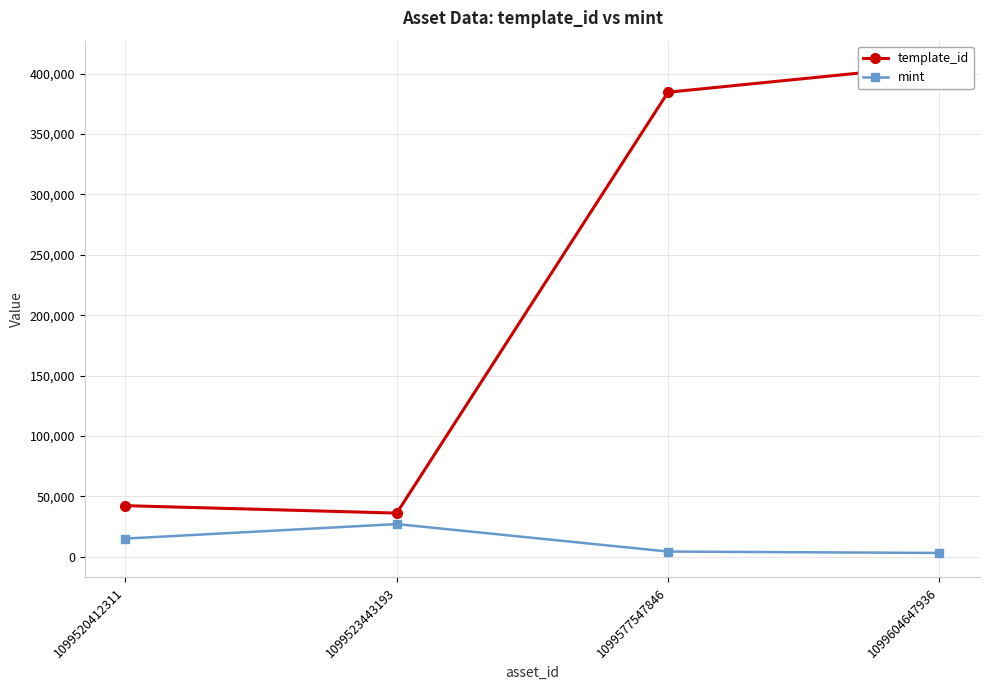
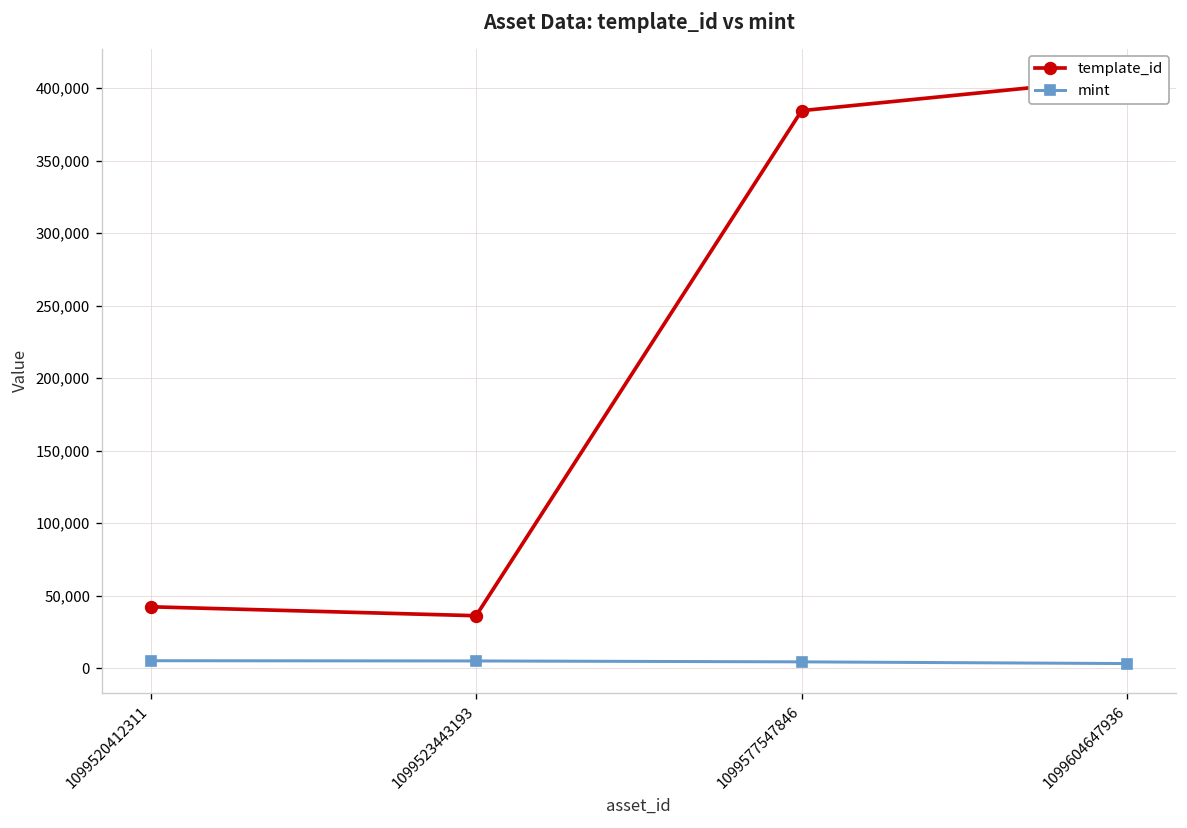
  {
    "template_id": {
      "1099520412311": "42,000",
      "1099523443193": "36,000",
      "1099577547846": "385,000"
    },
    "mint": {
-     "1099520412311": "15,000",
-     "1099523443193": "27,000",
+     "1099520412311": "5,000",
+     "1099523443193": "5,000",
      "1099577547846": "4,000",
      "1099604647936": "3,000"
    }
  }
